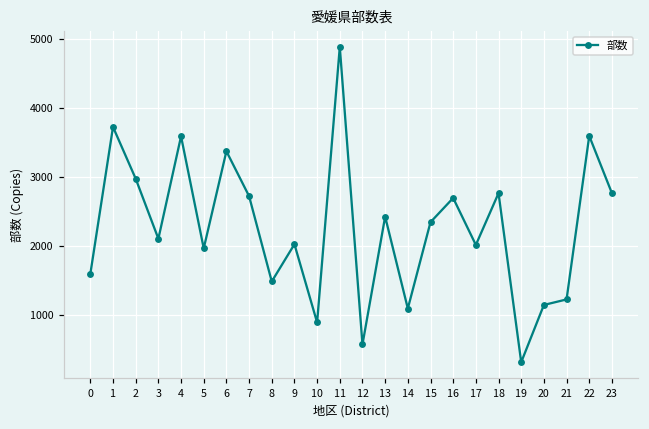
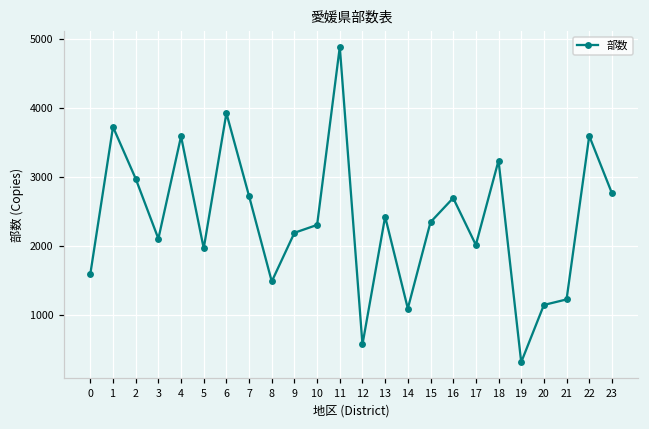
  {
    "0": 1600,
    "1": 3700,
    "2": 3000,
    "3": 2100,
    "4": 3600,
    "5": 2000,
-   "6": 3400,
+   "6": 3900,
    "7": 2700,
    "8": 1500,
-   "9": 2000,
-   "10": 900,
+   "9": 2200,
+   "10": 2300,
    "11": 4900,
    "12": 600,
    "13": 2400,
    "14": 1100,
    "15": 2400,
    "16": 2700,
    "17": 2000,
-   "18": 2800,
+   "18": 3200,
    "19": 300,
    "20": 1200,
    "21": 1200,
    "22": 3600,
    "23": 2800
  }
